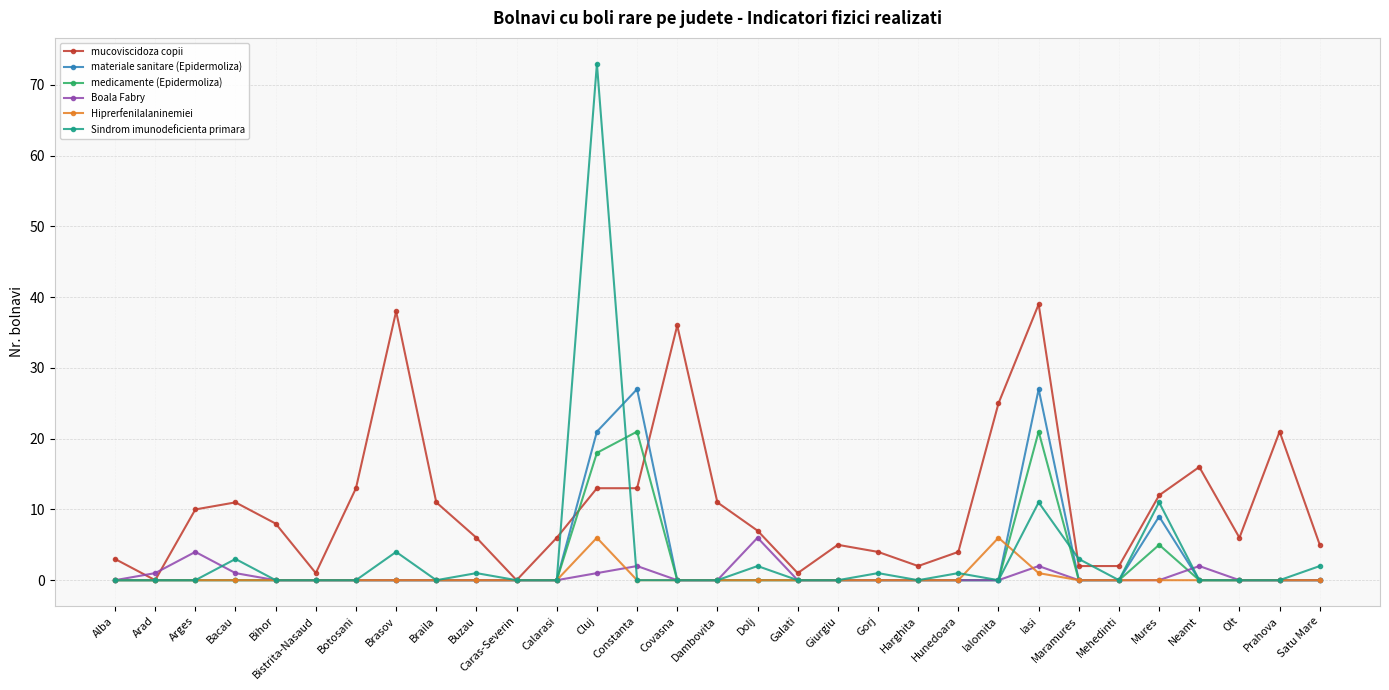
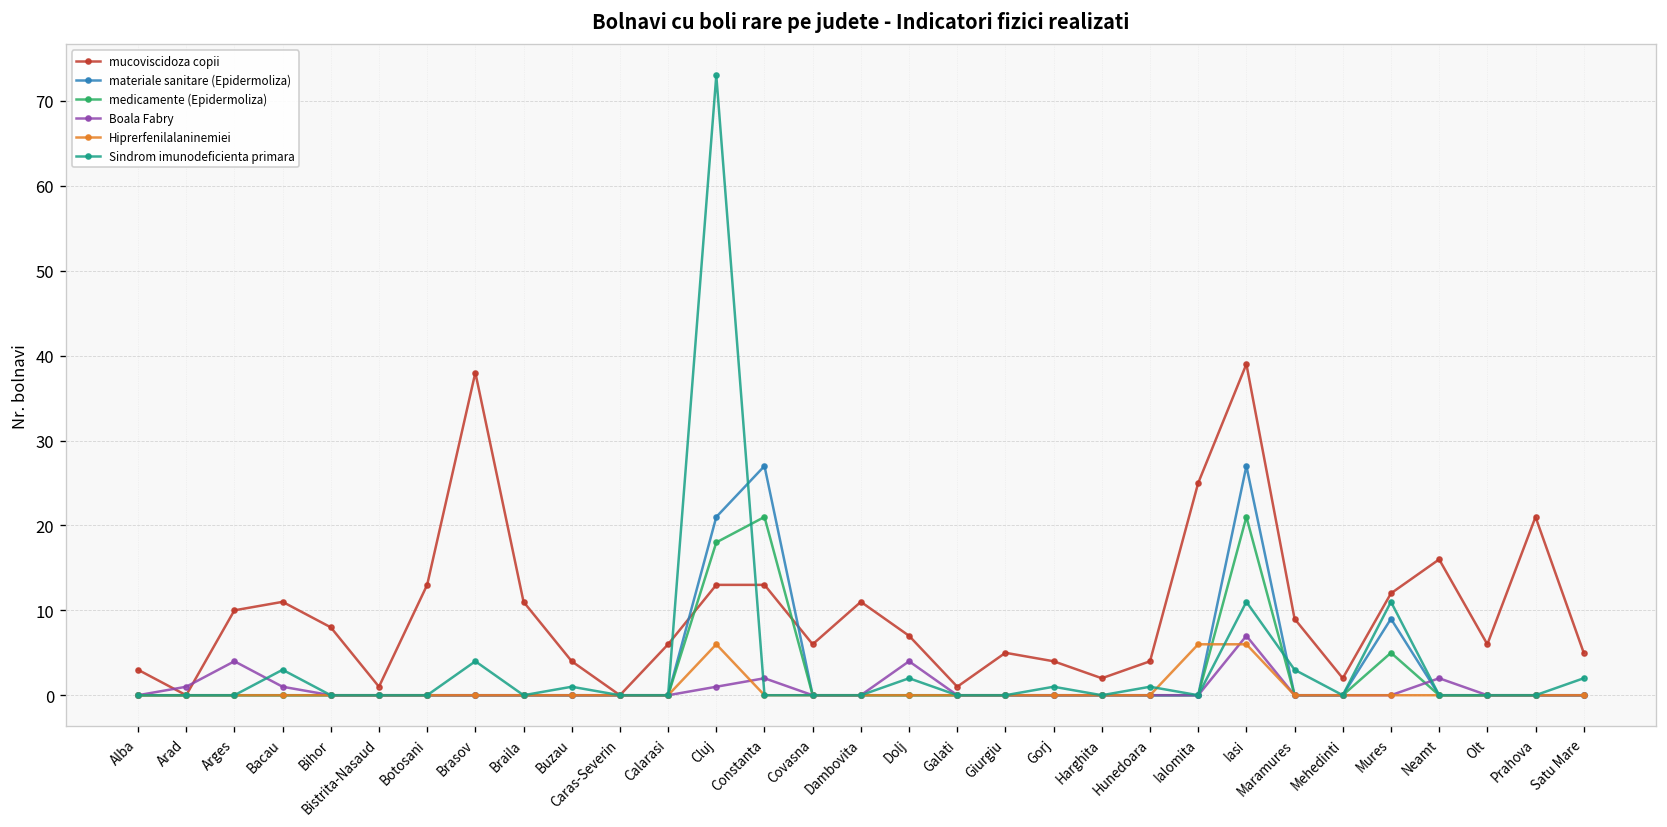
  {
    "mucoviscidoza copii": {
      "Alba": 3,
      "Arges": 10,
      "Bacau": 11,
      "Bihor": 8,
      "Bistrita-Nasaud": 1,
      "Botosani": 13,
      "Brasov": 38,
      "Braila": 11,
-     "Buzau": 6,
+     "Buzau": 4,
      "Calarasi": 6,
      "Cluj": 13,
      "Constanta": 13,
-     "Covasna": 36,
+     "Covasna": 6,
      "Dambovita": 11,
      "Dolj": 7,
      "Galati": 1,
      "Giurgiu": 5,
      "Gorj": 4,
      "Harghita": 2,
      "Hunedoara": 4,
      "Ialomita": 25,
      "Iasi": 39,
-     "Maramures": 2,
+     "Maramures": 9,
      "Mehedinti": 2,
      "Mures": 12,
      "Neamt": 16,
      "Olt": 6,
      "Prahova": 21,
      "Satu Mare": 5
    },
    "materiale sanitare (Epidermoliza)": {
      "Cluj": 21,
      "Constanta": 27,
      "Iasi": 27,
      "Mures": 9
    },
    "Boala Fabry": {
      "Arad": 1,
      "Arges": 4,
      "Bacau": 1,
      "Cluj": 1,
      "Constanta": 2,
-     "Dolj": 6,
-     "Iasi": 2,
+     "Dolj": 4,
+     "Iasi": 7,
      "Neamt": 2
    },
    "Hiprerfenilalaninemiei": {
      "Cluj": 6,
      "Ialomita": 6,
-     "Iasi": 1
+     "Iasi": 6
    }
  }
